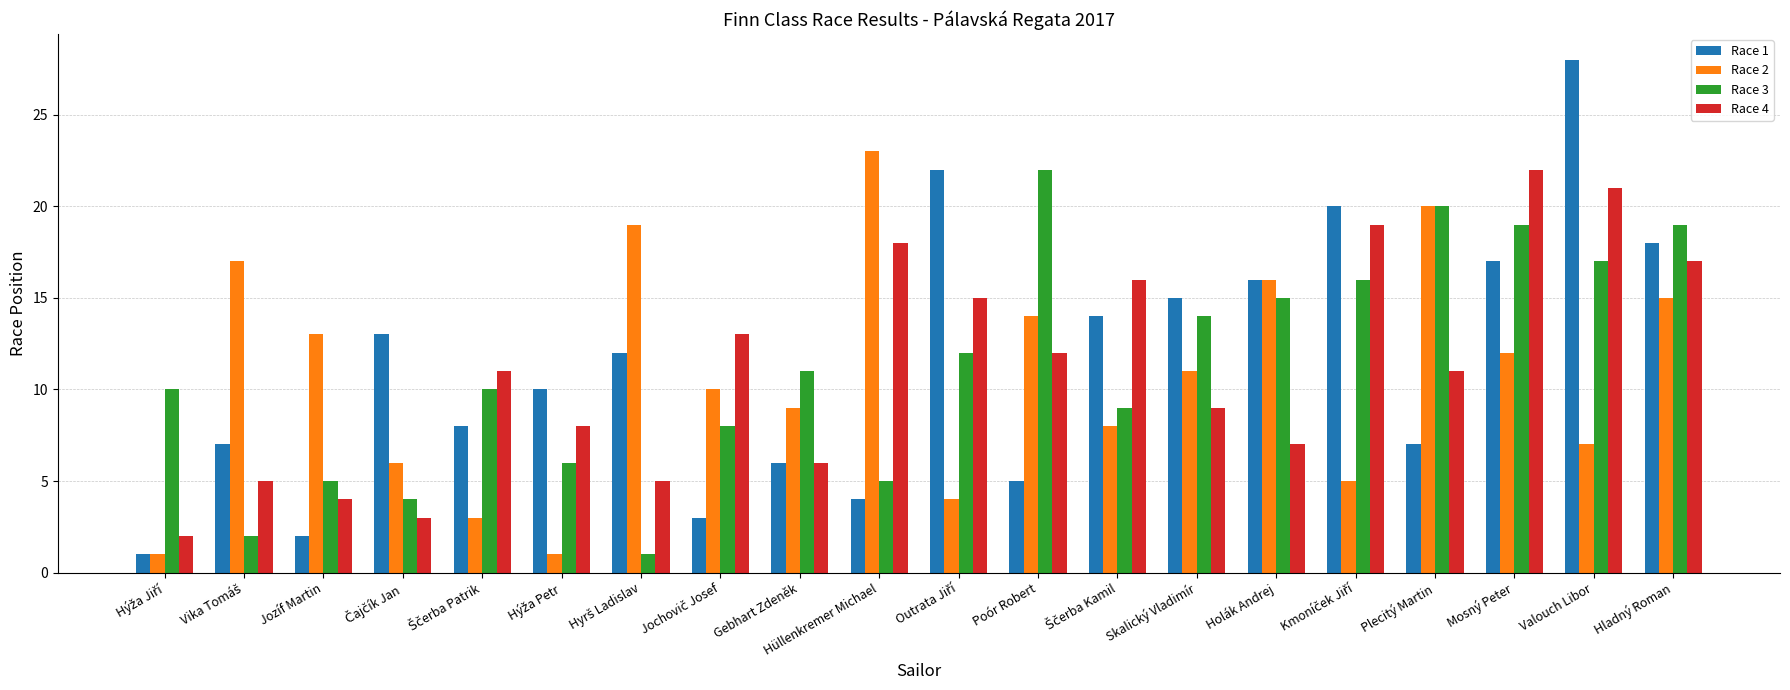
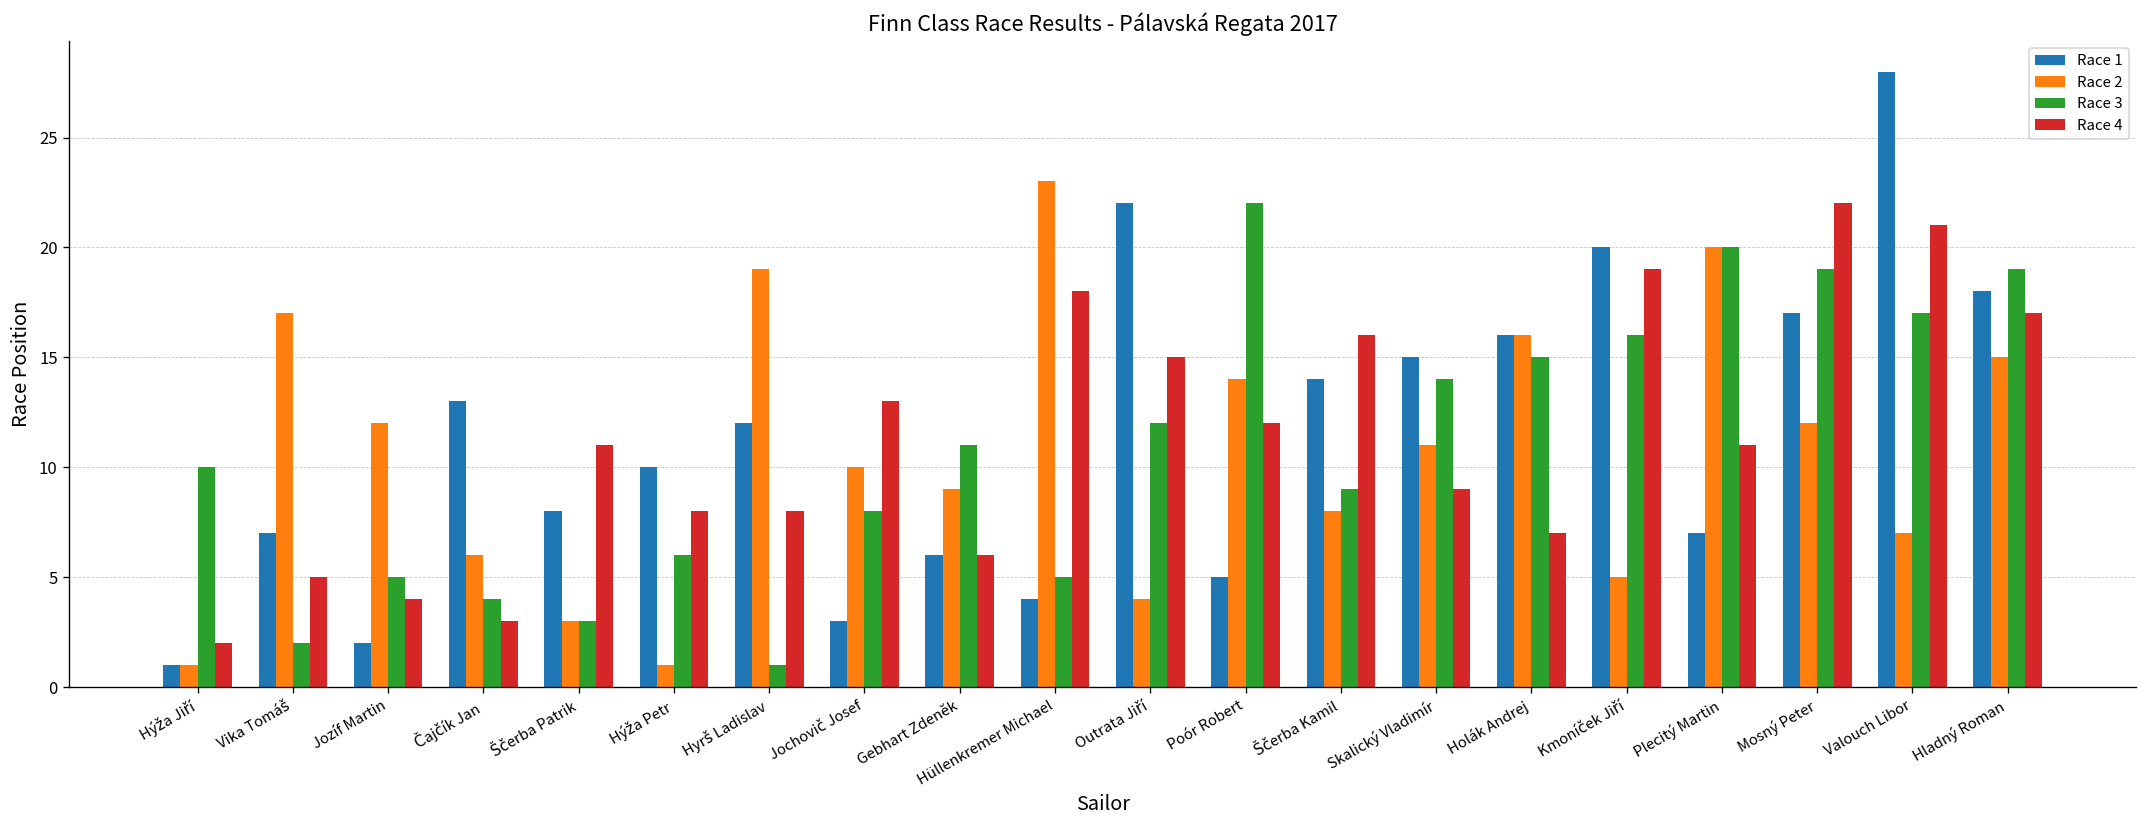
  {
    "Race 1": {
      "Hýža Jiří": 1,
      "Vika Tomáš": 7,
      "Jozíf Martin": 2,
      "Čajčík Jan": 13,
      "Ščerba Patrik": 8,
      "Hýža Petr": 10,
      "Hyrš Ladislav": 12,
      "Jochovič Josef": 3,
      "Gebhart Zdeněk": 6,
      "Hüllenkremer Michael": 4,
      "Outrata Jiří": 22,
      "Poór Robert": 5,
      "Ščerba Kamil": 14,
      "Skalický Vladimír": 15,
      "Holák Andrej": 16,
      "Kmoníček Jiří": 20,
      "Plecitý Martin": 7,
      "Mosný Peter": 17,
      "Valouch Libor": 28,
      "Hladný Roman": 18
    },
    "Race 2": {
      "Hýža Jiří": 1,
      "Vika Tomáš": 17,
-     "Jozíf Martin": 13,
+     "Jozíf Martin": 12,
      "Čajčík Jan": 6,
      "Ščerba Patrik": 3,
      "Hýža Petr": 1,
      "Hyrš Ladislav": 19,
      "Jochovič Josef": 10,
      "Gebhart Zdeněk": 9,
      "Hüllenkremer Michael": 23,
      "Outrata Jiří": 4,
      "Poór Robert": 14,
      "Ščerba Kamil": 8,
      "Skalický Vladimír": 11,
      "Holák Andrej": 16,
      "Kmoníček Jiří": 5,
      "Plecitý Martin": 20,
      "Mosný Peter": 12,
      "Valouch Libor": 7,
      "Hladný Roman": 15
    },
    "Race 3": {
      "Hýža Jiří": 10,
      "Vika Tomáš": 2,
      "Jozíf Martin": 5,
      "Čajčík Jan": 4,
-     "Ščerba Patrik": 10,
+     "Ščerba Patrik": 3,
      "Hýža Petr": 6,
      "Hyrš Ladislav": 1,
      "Jochovič Josef": 8,
      "Gebhart Zdeněk": 11,
      "Hüllenkremer Michael": 5,
      "Outrata Jiří": 12,
      "Poór Robert": 22,
      "Ščerba Kamil": 9,
      "Skalický Vladimír": 14,
      "Holák Andrej": 15,
      "Kmoníček Jiří": 16,
      "Plecitý Martin": 20,
      "Mosný Peter": 19,
      "Valouch Libor": 17,
      "Hladný Roman": 19
    },
    "Race 4": {
      "Hýža Jiří": 2,
      "Vika Tomáš": 5,
      "Jozíf Martin": 4,
      "Čajčík Jan": 3,
      "Ščerba Patrik": 11,
      "Hýža Petr": 8,
-     "Hyrš Ladislav": 5,
+     "Hyrš Ladislav": 8,
      "Jochovič Josef": 13,
      "Gebhart Zdeněk": 6,
      "Hüllenkremer Michael": 18,
      "Outrata Jiří": 15,
      "Poór Robert": 12,
      "Ščerba Kamil": 16,
      "Skalický Vladimír": 9,
      "Holák Andrej": 7,
      "Kmoníček Jiří": 19,
      "Plecitý Martin": 11,
      "Mosný Peter": 22,
      "Valouch Libor": 21,
      "Hladný Roman": 17
    }
  }
